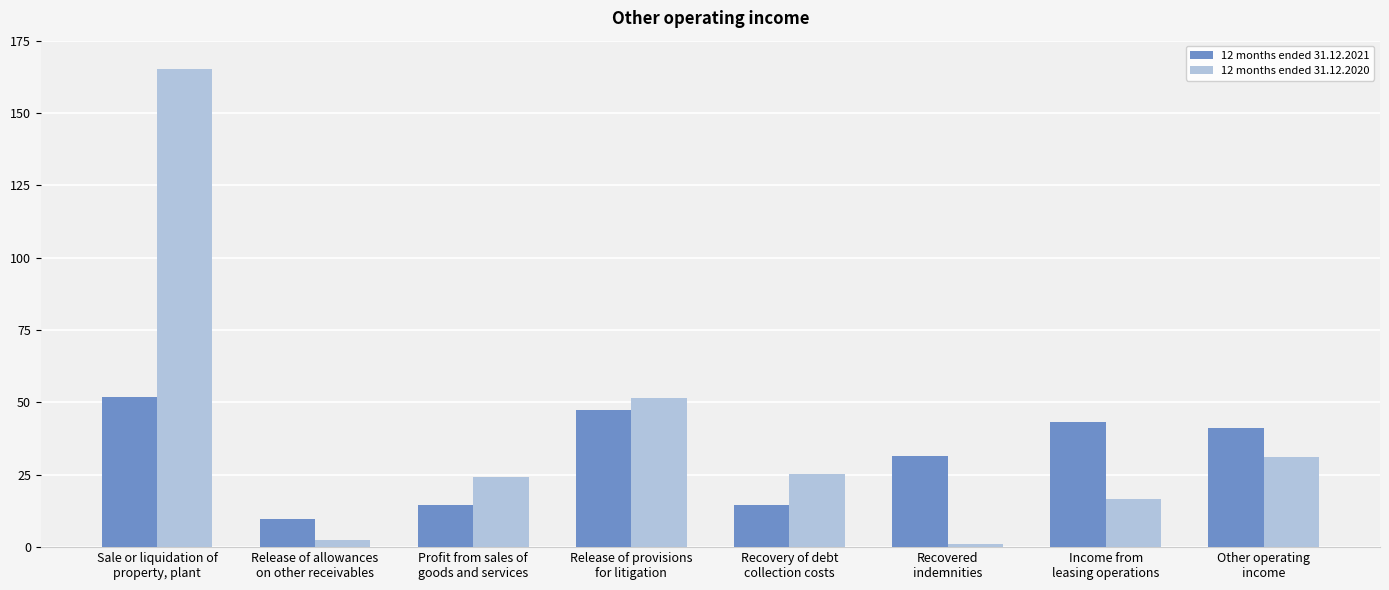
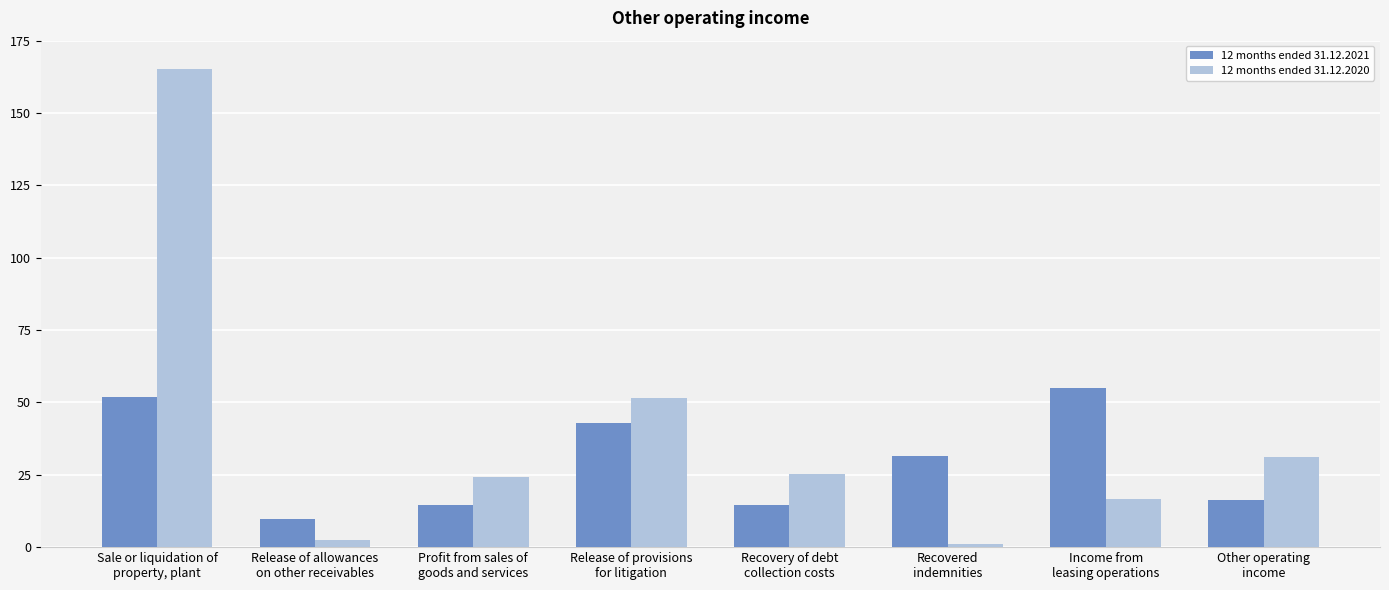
  {
    "12 months ended 31.12.2021": {
      "Sale or liquidation of property, plant": 52,
      "Release of allowances on other receivables": 10,
      "Profit from sales of goods and services": 15,
-     "Release of provisions for litigation": 48,
+     "Release of provisions for litigation": 43,
      "Recovery of debt collection costs": 14,
      "Recovered indemnities": 31,
-     "Income from leasing operations": 43,
-     "Other operating income": 41
+     "Income from leasing operations": 55,
+     "Other operating income": 16
    },
    "12 months ended 31.12.2020": {
      "Sale or liquidation of property, plant": 165,
      "Release of allowances on other receivables": 3,
      "Profit from sales of goods and services": 24,
      "Release of provisions for litigation": 52,
      "Recovery of debt collection costs": 25,
      "Recovered indemnities": 1,
      "Income from leasing operations": 16,
      "Other operating income": 31
    }
  }
